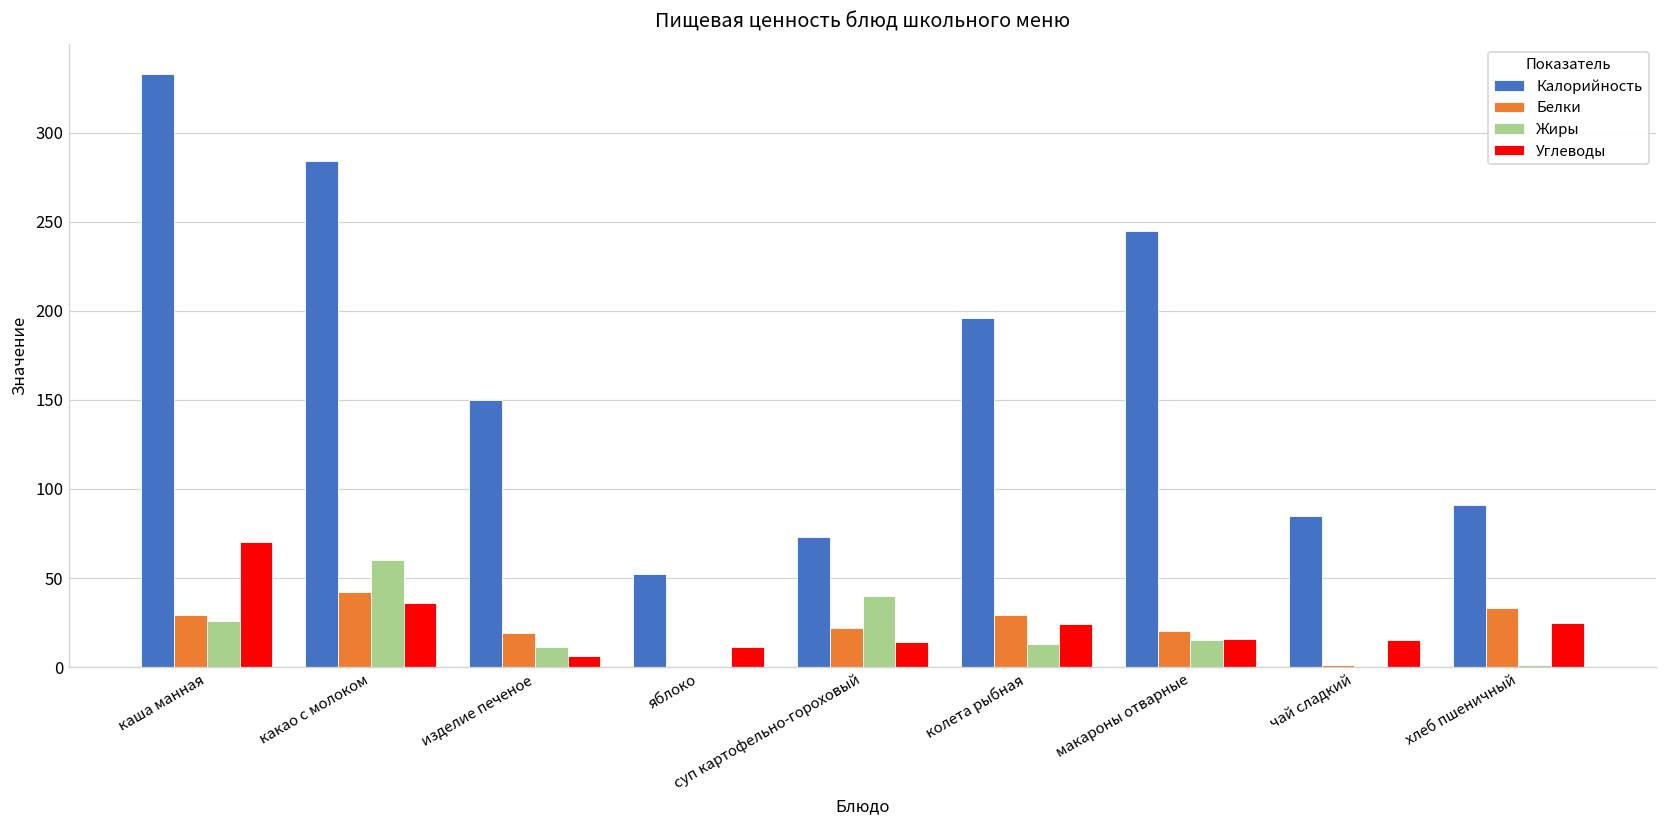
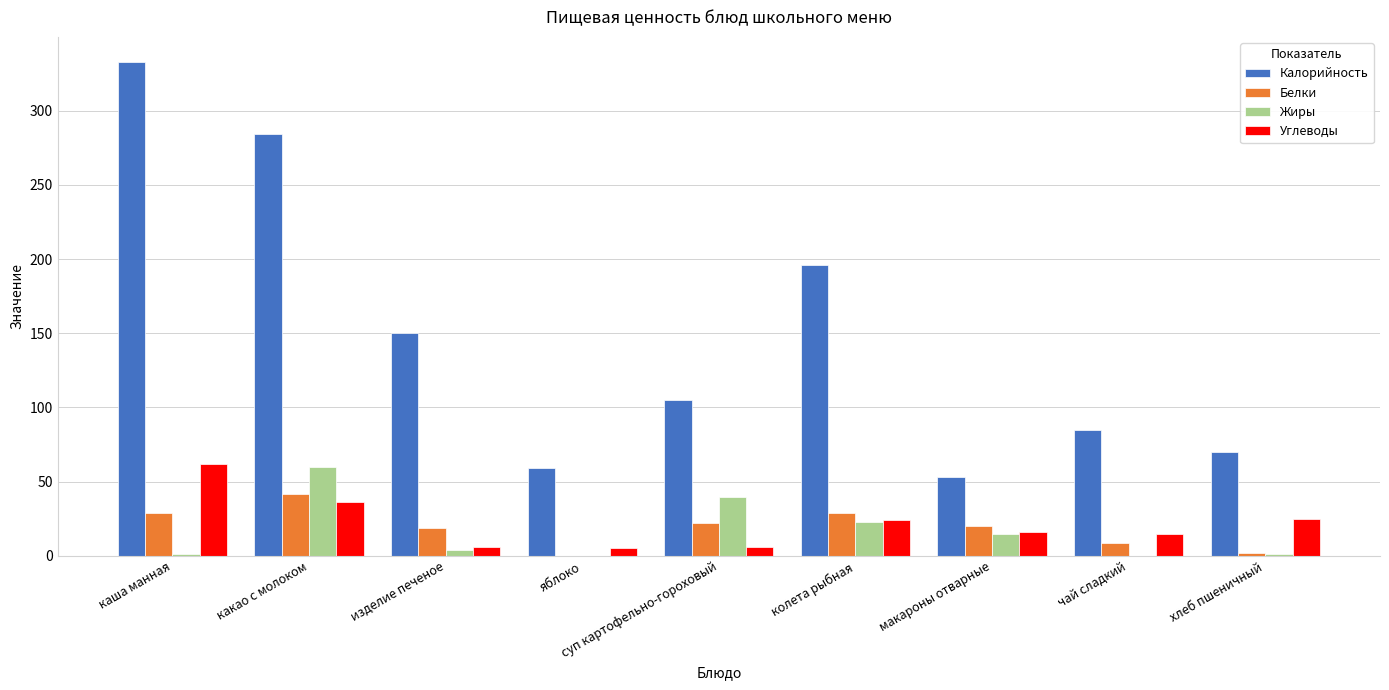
  {
    "Калорийность": {
      "каша манная": 333,
      "какао с молоком": 284,
      "изделие печеное": 150,
-     "яблоко": 52,
-     "суп картофельно-гороховый": 73,
+     "яблоко": 59,
+     "суп картофельно-гороховый": 105,
      "колета рыбная": 196,
-     "макароны отварные": 245,
+     "макароны отварные": 53,
      "чай сладкий": 85,
-     "хлеб пшеничный": 91
+     "хлеб пшеничный": 70
    },
    "Белки": {
      "каша манная": 29,
      "какао с молоком": 42,
      "изделие печеное": 19,
      "яблоко": 0,
      "суп картофельно-гороховый": 22,
      "колета рыбная": 29,
      "макароны отварные": 20,
-     "чай сладкий": 1,
-     "хлеб пшеничный": 33
+     "чай сладкий": 9,
+     "хлеб пшеничный": 2
    },
    "Жиры": {
-     "каша манная": 26,
+     "каша манная": 1,
      "какао с молоком": 60,
-     "изделие печеное": 11,
+     "изделие печеное": 4,
      "яблоко": 0,
      "суп картофельно-гороховый": 40,
-     "колета рыбная": 13,
+     "колета рыбная": 23,
      "макароны отварные": 15,
      "чай сладкий": 0
    },
    "Углеводы": {
-     "каша манная": 70,
+     "каша манная": 62,
      "какао с молоком": 36,
      "изделие печеное": 6,
-     "яблоко": 11,
-     "суп картофельно-гороховый": 14,
+     "яблоко": 5,
+     "суп картофельно-гороховый": 6,
      "колета рыбная": 24,
      "макароны отварные": 16,
      "чай сладкий": 15,
      "хлеб пшеничный": 25
    }
  }
